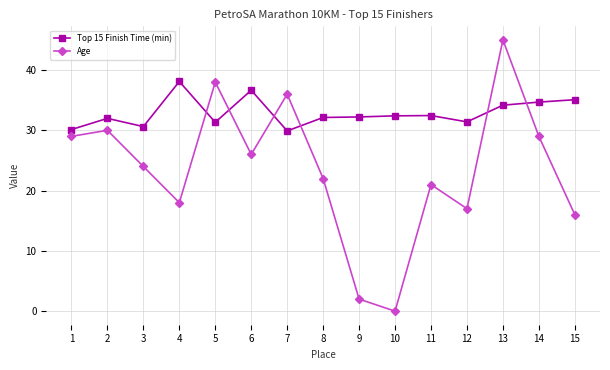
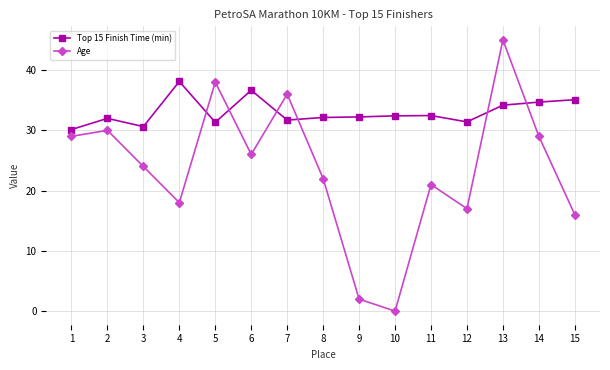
  {
    "Top 15 Finish Time (min)": {
      "1": 30,
      "2": 32,
      "3": 31,
      "4": 38,
      "5": 31,
      "6": 37,
-     "7": 30,
+     "7": 32,
      "8": 32,
      "9": 32,
      "10": 32,
      "11": 32,
      "12": 31,
      "13": 34,
      "14": 35,
      "15": 35
    },
    "Age": {
      "1": 29,
      "2": 30,
      "3": 24,
      "4": 18,
      "5": 38,
      "6": 26,
      "7": 36,
      "8": 22,
      "9": 2,
      "10": 0,
      "11": 21,
      "12": 17,
      "13": 45,
      "14": 29,
      "15": 16
    }
  }
